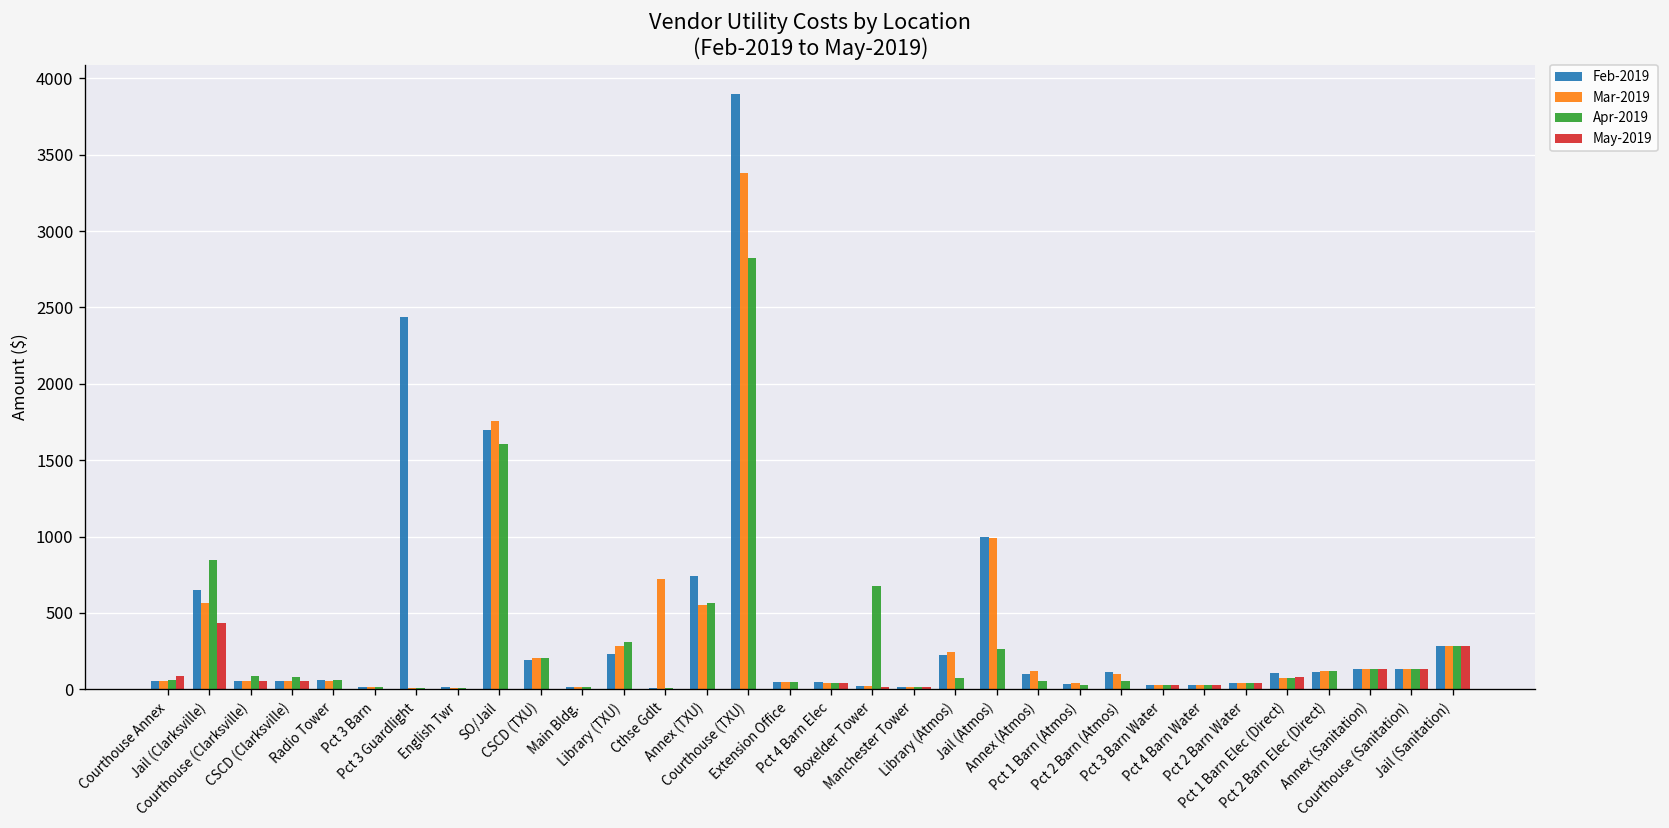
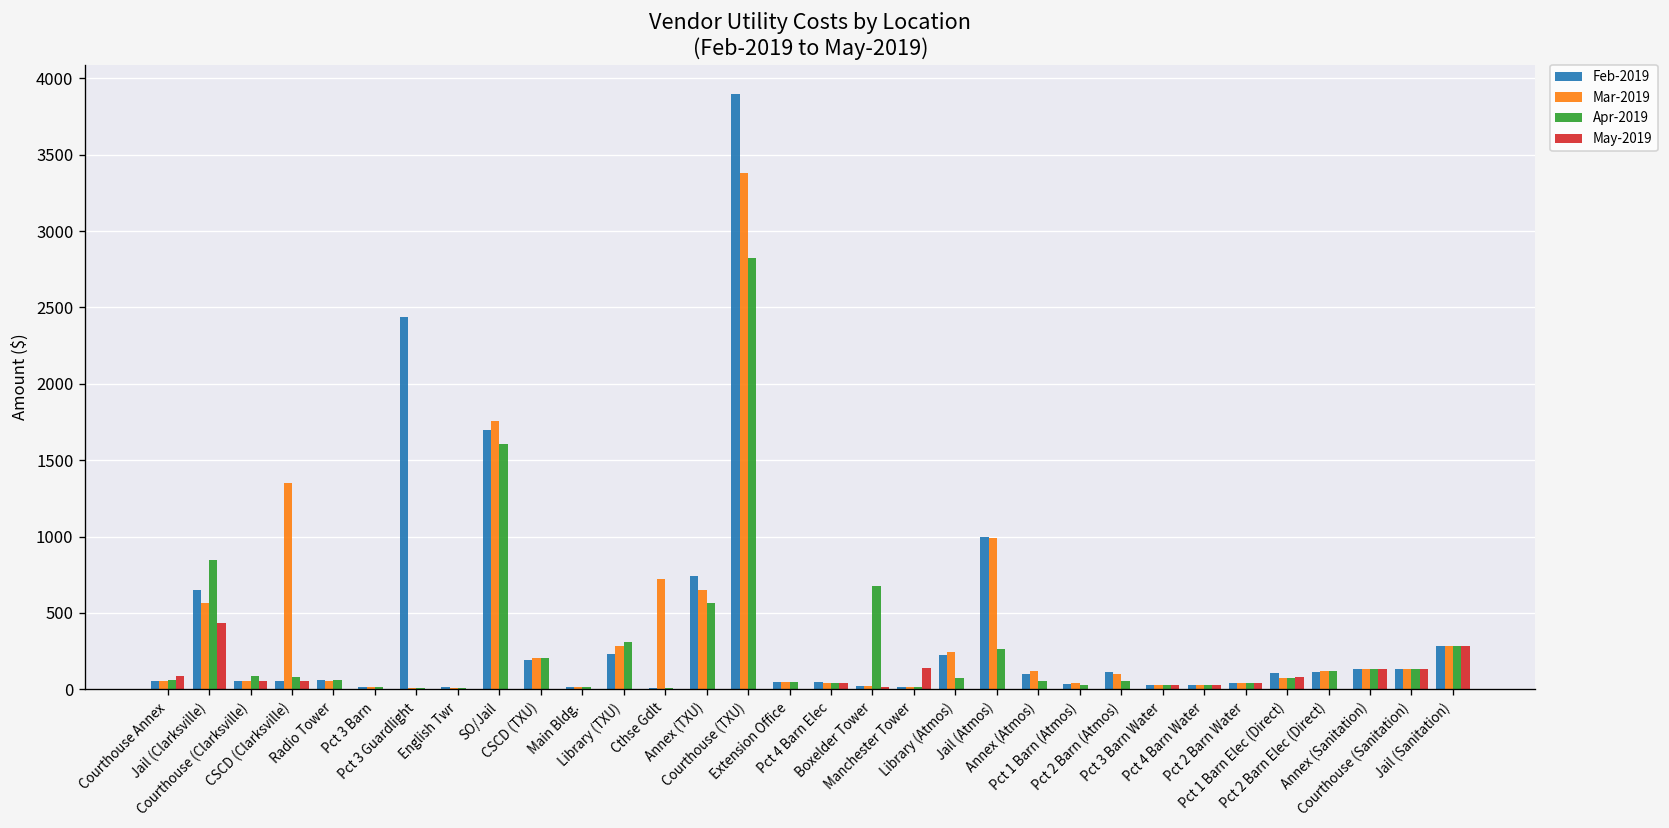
  {
    "Feb-2019": {
      "Courthouse Annex": 60,
      "Jail (Clarksville)": 650,
      "Courthouse (Clarksville)": 60,
      "CSCD (Clarksville)": 60,
      "Radio Tower": 60,
      "Pct 3 Guardlight": 2430,
      "SO/Jail": 1700,
      "CSCD (TXU)": 190,
      "Library (TXU)": 230,
      "Annex (TXU)": 740,
      "Courthouse (TXU)": 3890,
      "Extension Office": 50,
      "Pct 4 Barn Elec": 50,
      "Library (Atmos)": 220,
      "Jail (Atmos)": 1000,
      "Annex (Atmos)": 100,
      "Pct 1 Barn (Atmos)": 30,
      "Pct 2 Barn (Atmos)": 110,
      "Pct 3 Barn Water": 30,
      "Pct 4 Barn Water": 30,
      "Pct 2 Barn Water": 40,
      "Pct 1 Barn Elec (Direct)": 110,
      "Pct 2 Barn Elec (Direct)": 110,
      "Annex (Sanitation)": 130,
      "Courthouse (Sanitation)": 130,
      "Jail (Sanitation)": 280
    },
    "Mar-2019": {
      "Courthouse Annex": 60,
      "Jail (Clarksville)": 570,
      "Courthouse (Clarksville)": 60,
-     "CSCD (Clarksville)": 60,
+     "CSCD (Clarksville)": 1350,
      "Radio Tower": 60,
      "SO/Jail": 1760,
      "CSCD (TXU)": 210,
      "Library (TXU)": 280,
      "Cthse Gdlt": 720,
-     "Annex (TXU)": 560,
+     "Annex (TXU)": 650,
      "Courthouse (TXU)": 3380,
      "Extension Office": 50,
      "Pct 4 Barn Elec": 40,
      "Library (Atmos)": 240,
      "Jail (Atmos)": 990,
      "Annex (Atmos)": 120,
      "Pct 1 Barn (Atmos)": 40,
      "Pct 2 Barn (Atmos)": 100,
      "Pct 3 Barn Water": 30,
      "Pct 4 Barn Water": 30,
      "Pct 2 Barn Water": 40,
      "Pct 1 Barn Elec (Direct)": 70,
      "Pct 2 Barn Elec (Direct)": 120,
      "Annex (Sanitation)": 130,
      "Courthouse (Sanitation)": 130,
      "Jail (Sanitation)": 280
    },
    "Apr-2019": {
      "Courthouse Annex": 60,
      "Jail (Clarksville)": 850,
      "Courthouse (Clarksville)": 80,
      "CSCD (Clarksville)": 80,
      "Radio Tower": 60,
      "SO/Jail": 1600,
      "CSCD (TXU)": 210,
      "Library (TXU)": 310,
      "Annex (TXU)": 560,
      "Courthouse (TXU)": 2820,
      "Extension Office": 50,
      "Pct 4 Barn Elec": 40,
      "Boxelder Tower": 670,
      "Library (Atmos)": 70,
      "Jail (Atmos)": 260,
      "Annex (Atmos)": 60,
      "Pct 1 Barn (Atmos)": 30,
      "Pct 2 Barn (Atmos)": 50,
      "Pct 3 Barn Water": 30,
      "Pct 4 Barn Water": 30,
      "Pct 2 Barn Water": 40,
      "Pct 1 Barn Elec (Direct)": 70,
      "Pct 2 Barn Elec (Direct)": 120,
      "Annex (Sanitation)": 130,
      "Courthouse (Sanitation)": 130,
      "Jail (Sanitation)": 280
    },
    "May-2019": {
      "Courthouse Annex": 90,
      "Jail (Clarksville)": 430,
      "Courthouse (Clarksville)": 60,
      "CSCD (Clarksville)": 60,
      "Radio Tower": 0,
      "Pct 3 Barn": 0,
      "Pct 3 Guardlight": 0,
      "English Twr": 0,
      "SO/Jail": 0,
      "CSCD (TXU)": 0,
      "Main Bldg.": 0,
      "Library (TXU)": 0,
      "Cthse Gdlt": 0,
      "Annex (TXU)": 0,
      "Courthouse (TXU)": 0,
      "Extension Office": 0,
      "Pct 4 Barn Elec": 40,
-     "Manchester Tower": 20,
+     "Manchester Tower": 140,
      "Library (Atmos)": 0,
      "Jail (Atmos)": 0,
      "Annex (Atmos)": 0,
      "Pct 1 Barn (Atmos)": 0,
      "Pct 2 Barn (Atmos)": 0,
      "Pct 3 Barn Water": 30,
      "Pct 4 Barn Water": 30,
      "Pct 2 Barn Water": 40,
      "Pct 1 Barn Elec (Direct)": 80,
      "Pct 2 Barn Elec (Direct)": 0,
      "Annex (Sanitation)": 130,
      "Courthouse (Sanitation)": 130,
      "Jail (Sanitation)": 280
    }
  }
